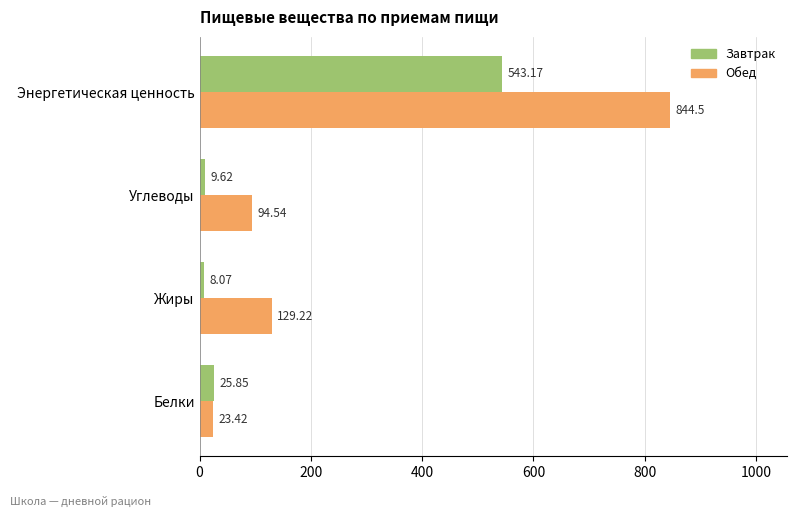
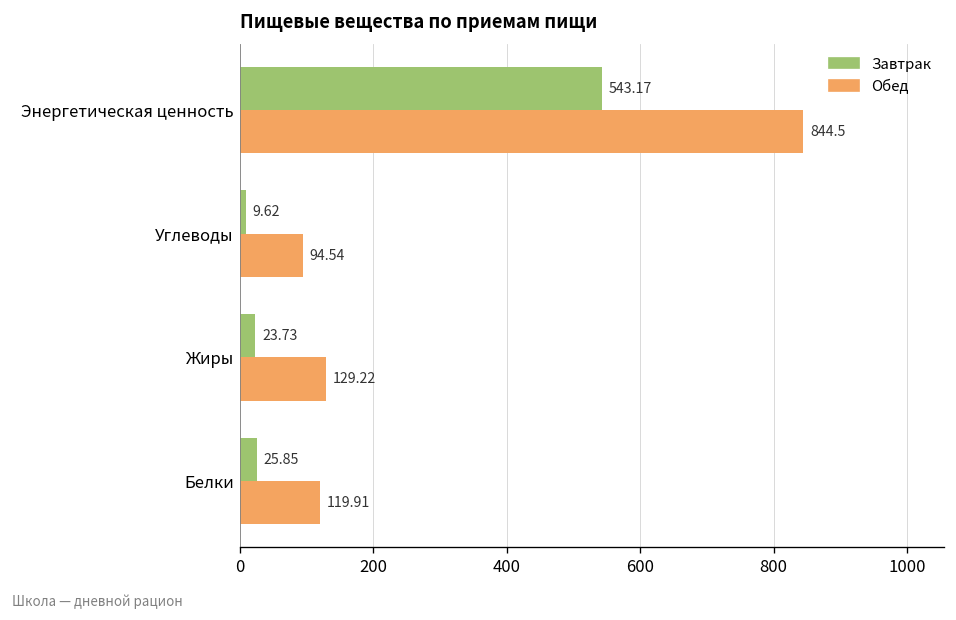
  {
    "Завтрак": {
      "Энергетическая ценность": 543.17,
      "Углеводы": 9.62,
-     "Жиры": 8.07,
+     "Жиры": 23.73,
      "Белки": 25.85
    },
    "Обед": {
      "Энергетическая ценность": 844.5,
      "Углеводы": 94.54,
      "Жиры": 129.22,
-     "Белки": 23.42
+     "Белки": 119.91
    }
  }
